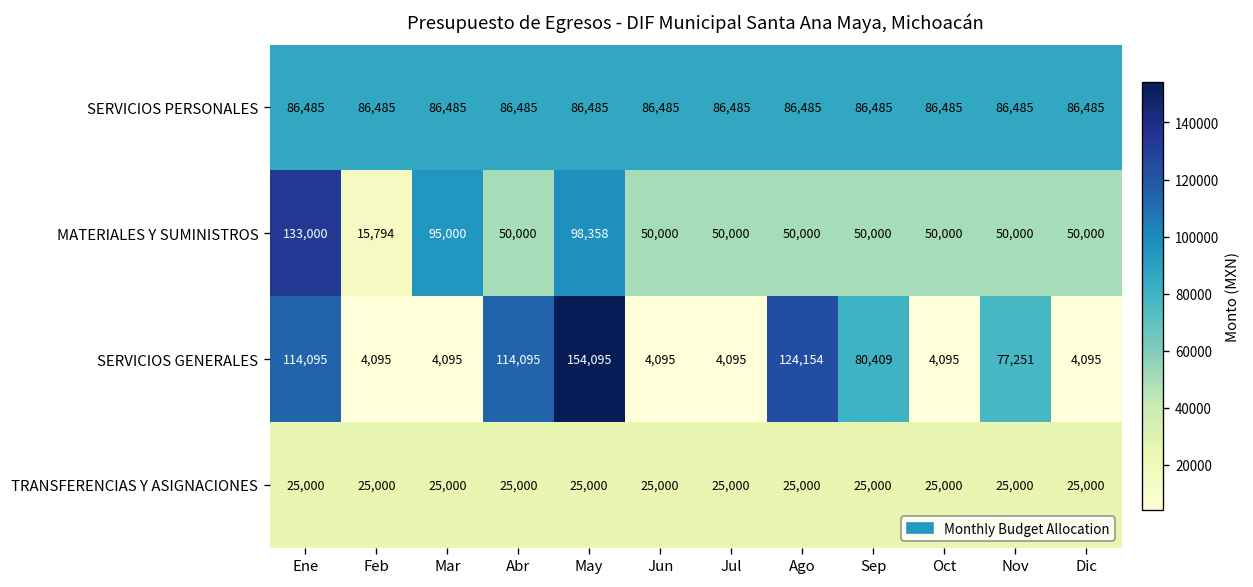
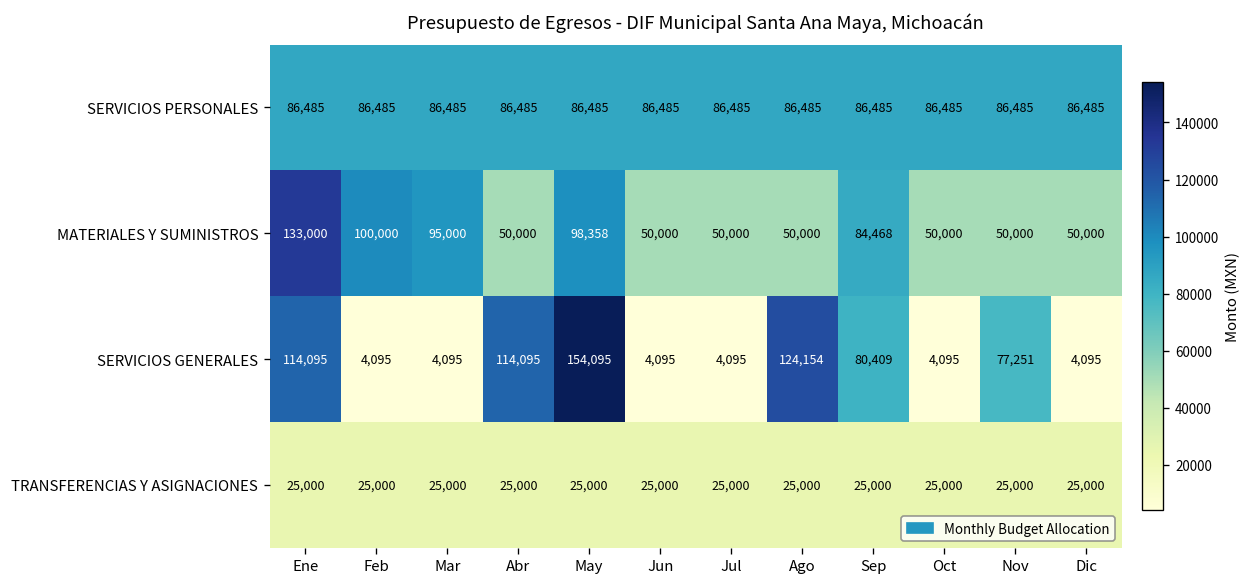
  {
    "SERVICIOS PERSONALES": {
      "Ene": "86,485",
      "Feb": "86,485",
      "Mar": "86,485",
      "Abr": "86,485",
      "May": "86,485",
      "Jun": "86,485",
      "Jul": "86,485",
      "Ago": "86,485",
      "Sep": "86,485",
      "Oct": "86,485",
      "Nov": "86,485",
      "Dic": "86,485"
    },
    "MATERIALES Y SUMINISTROS": {
      "Ene": "133,000",
-     "Feb": "15,794",
+     "Feb": "100,000",
      "Mar": "95,000",
      "Abr": "50,000",
      "May": "98,358",
      "Jun": "50,000",
      "Jul": "50,000",
      "Ago": "50,000",
-     "Sep": "50,000",
+     "Sep": "84,468",
      "Oct": "50,000",
      "Nov": "50,000",
      "Dic": "50,000"
    },
    "SERVICIOS GENERALES": {
      "Ene": "114,095",
      "Feb": "4,095",
      "Mar": "4,095",
      "Abr": "114,095",
      "May": "154,095",
      "Jun": "4,095",
      "Jul": "4,095",
      "Ago": "124,154",
      "Sep": "80,409",
      "Oct": "4,095",
      "Nov": "77,251",
      "Dic": "4,095"
    },
    "TRANSFERENCIAS Y ASIGNACIONES": {
      "Ene": "25,000",
      "Feb": "25,000",
      "Mar": "25,000",
      "Abr": "25,000",
      "May": "25,000",
      "Jun": "25,000",
      "Jul": "25,000",
      "Ago": "25,000",
      "Sep": "25,000",
      "Oct": "25,000",
      "Nov": "25,000",
      "Dic": "25,000"
    }
  }
